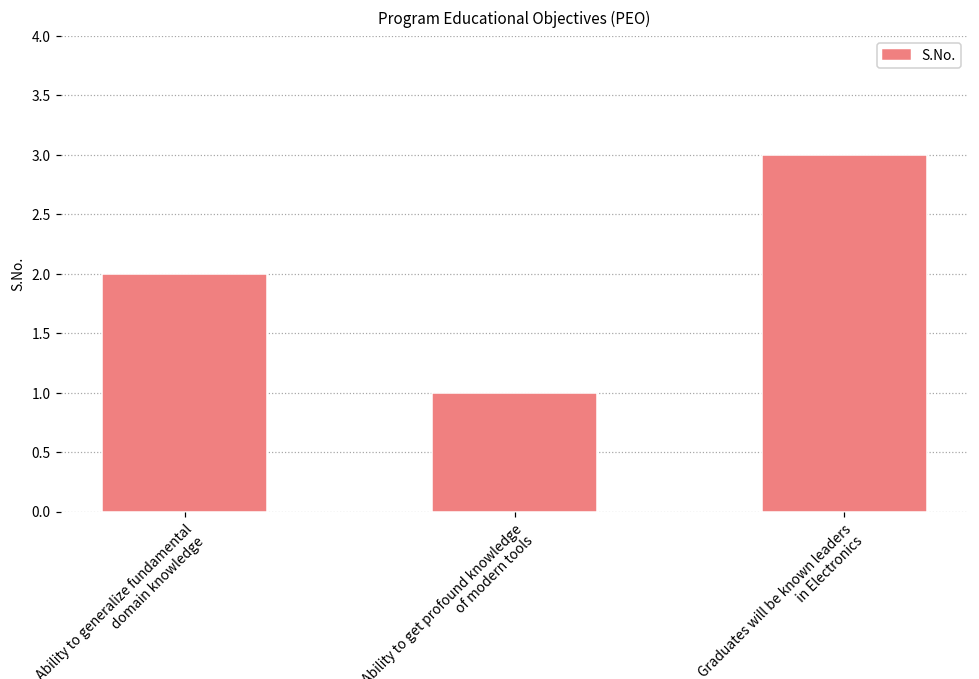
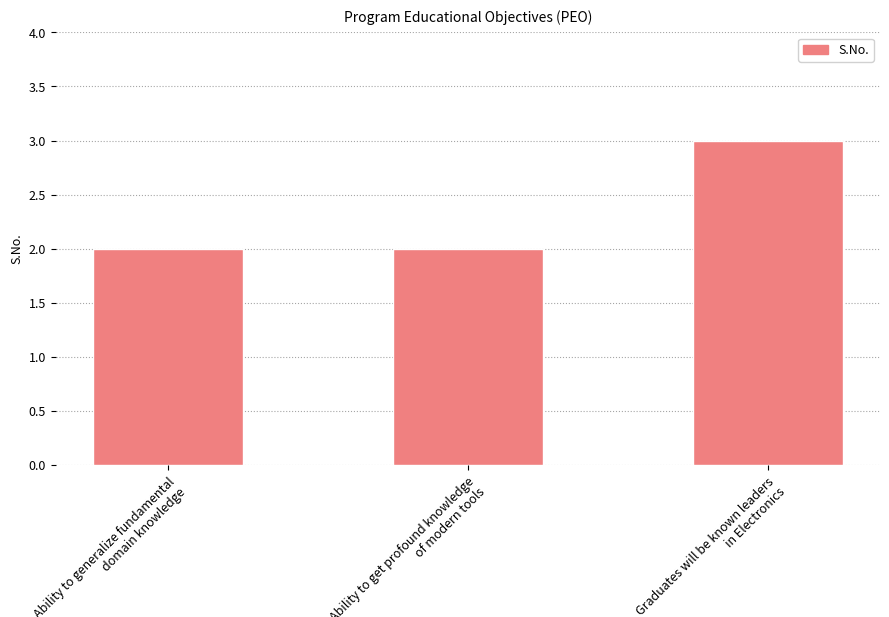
  {
    "Ability to generalize fundamental domain knowledge": 2,
-   "Ability to get profound knowledge of modern tools": 1,
+   "Ability to get profound knowledge of modern tools": 2,
    "Graduates will be known leaders in Electronics": 3
  }
